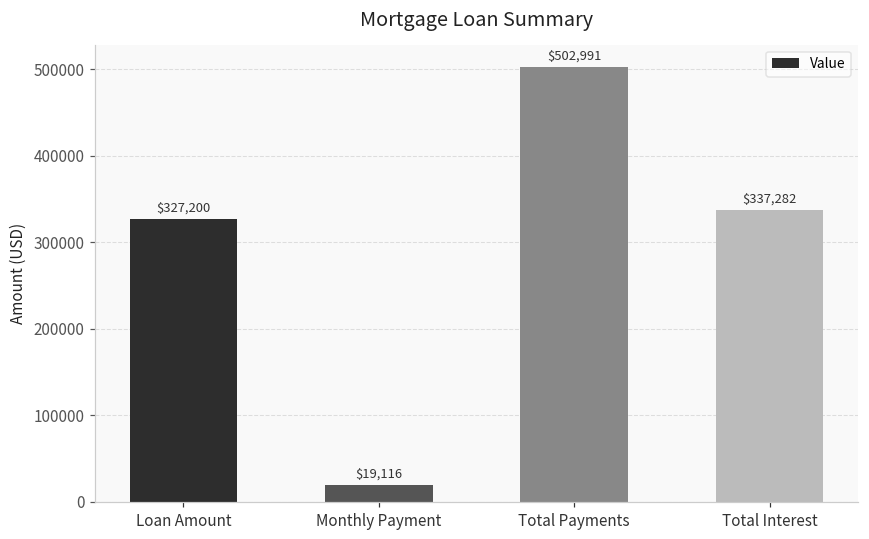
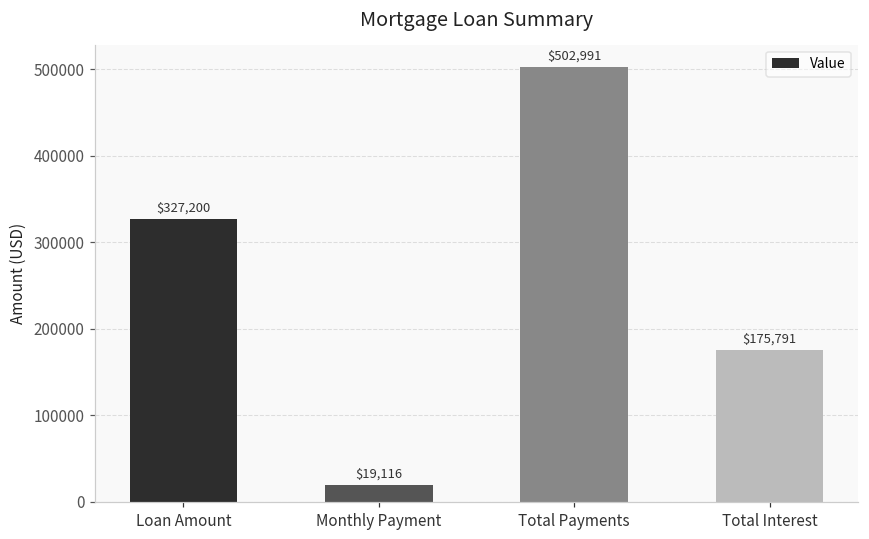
  {
    "Loan Amount": "$327,200",
    "Monthly Payment": "$19,116",
    "Total Payments": "$502,991",
-   "Total Interest": "$337,282"
+   "Total Interest": "$175,791"
  }
